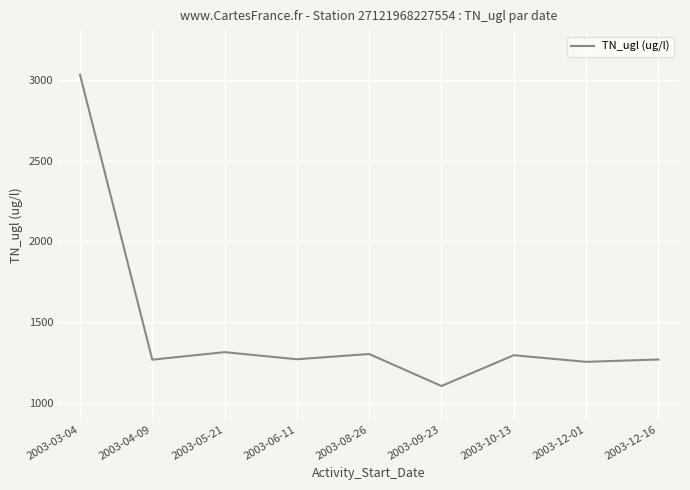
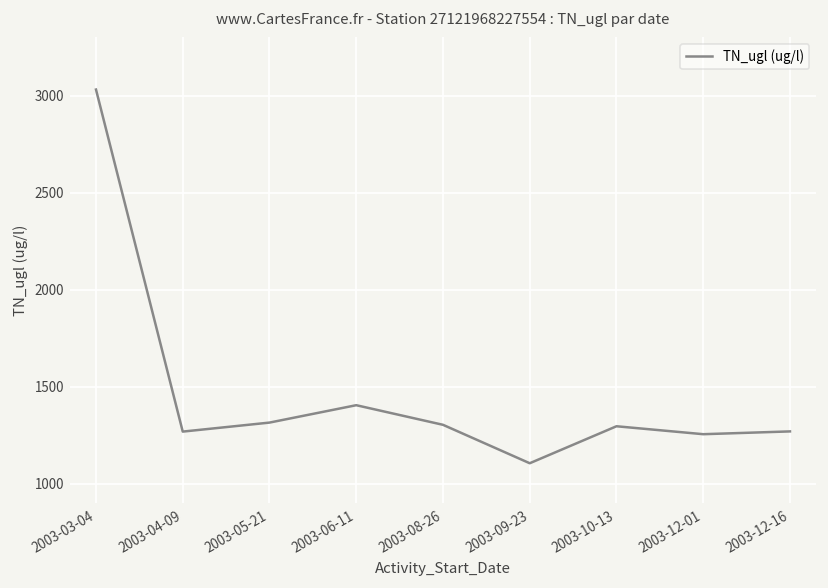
  {
    "2003-03-04": 3030,
    "2003-04-09": 1270,
    "2003-05-21": 1320,
-   "2003-06-11": 1270,
+   "2003-06-11": 1410,
    "2003-08-26": 1300,
    "2003-09-23": 1110,
    "2003-10-13": 1300,
    "2003-12-01": 1260,
    "2003-12-16": 1270
  }
